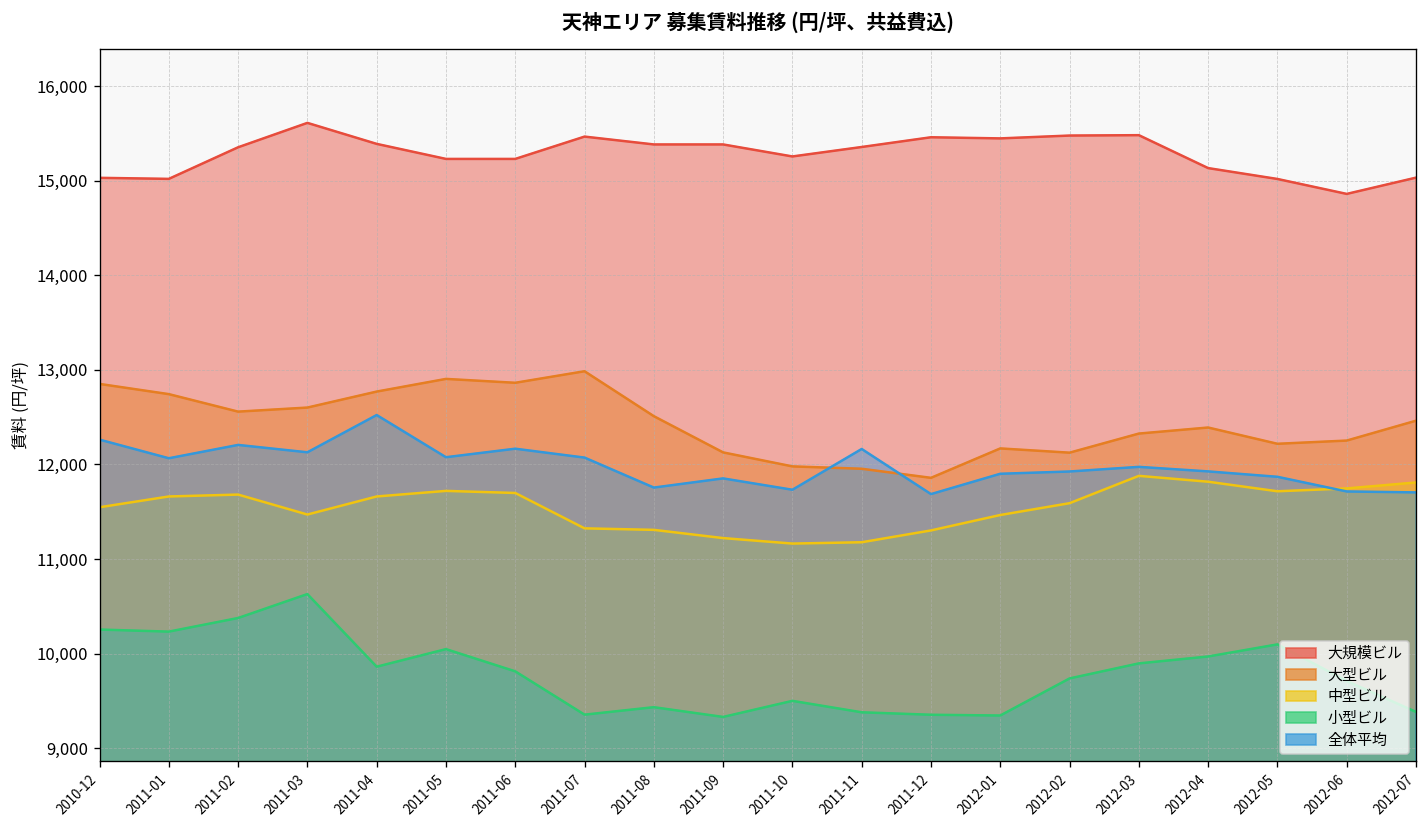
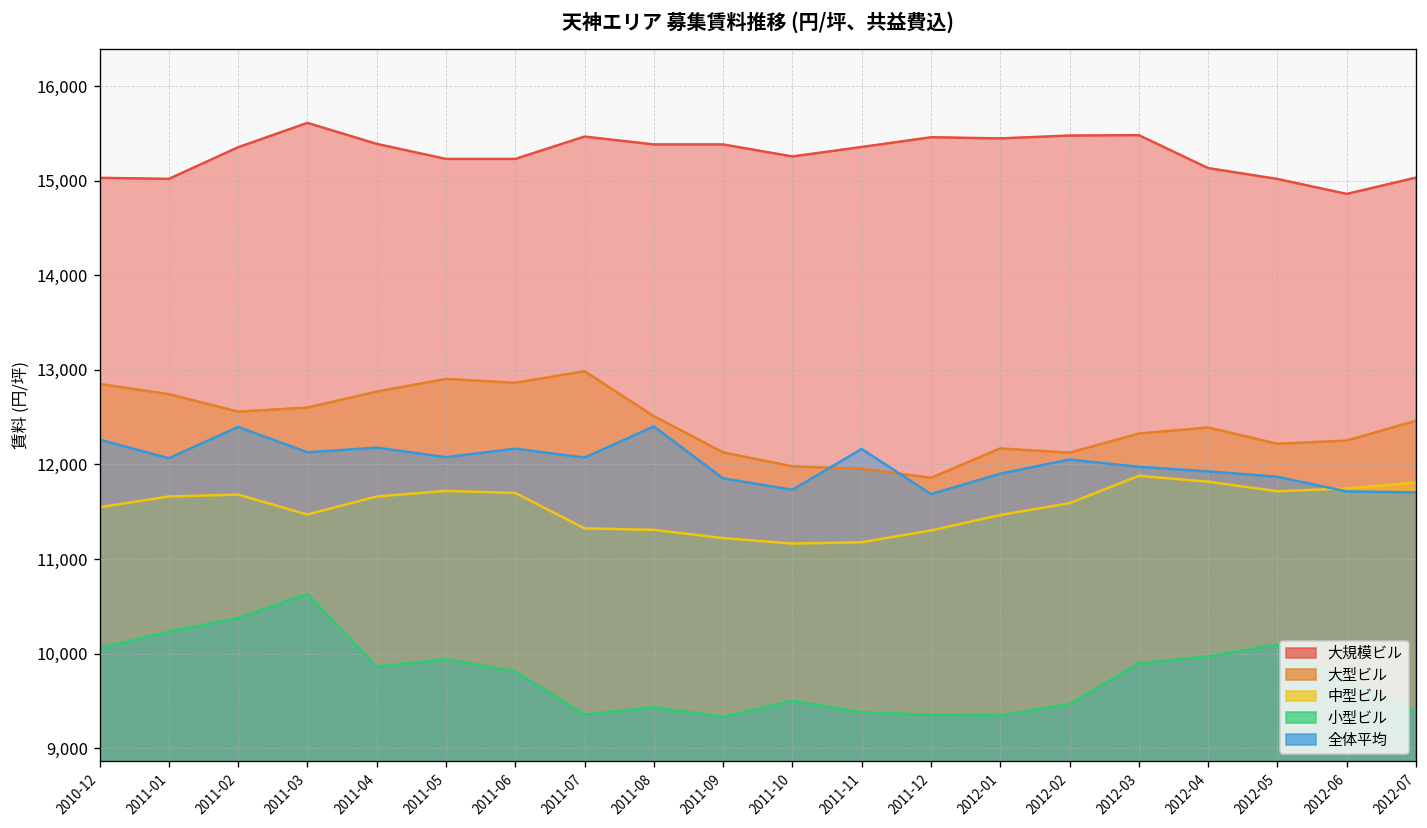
  {
    "小型ビル": {
-     "2010-12": "10,300",
+     "2010-12": "10,100",
      "2011-01": "10,200",
      "2011-02": "10,400",
      "2011-03": "10,600",
      "2011-04": "9,900",
-     "2011-05": "10,000",
+     "2011-05": "9,900",
      "2011-06": "9,800",
      "2011-07": "9,400",
      "2011-08": "9,400",
      "2011-09": "9,300",
      "2011-10": "9,500",
      "2011-11": "9,400",
      "2011-12": "9,400",
      "2012-01": "9,300",
-     "2012-02": "9,700",
+     "2012-02": "9,500",
      "2012-03": "9,900",
      "2012-04": "10,000",
      "2012-05": "10,100",
      "2012-07": "9,400"
    },
    "全体平均": {
      "2010-12": "12,300",
      "2011-01": "12,100",
-     "2011-02": "12,200",
+     "2011-02": "12,400",
      "2011-03": "12,100",
-     "2011-04": "12,500",
+     "2011-04": "12,200",
      "2011-05": "12,100",
      "2011-06": "12,200",
      "2011-07": "12,100",
-     "2011-08": "11,800",
+     "2011-08": "12,400",
      "2011-09": "11,900",
      "2011-10": "11,700",
      "2011-11": "12,200",
      "2011-12": "11,700",
      "2012-01": "11,900",
-     "2012-02": "11,900",
+     "2012-02": "12,100",
      "2012-03": "12,000",
      "2012-04": "11,900",
      "2012-05": "11,900",
      "2012-06": "11,700",
      "2012-07": "11,700"
    }
  }
